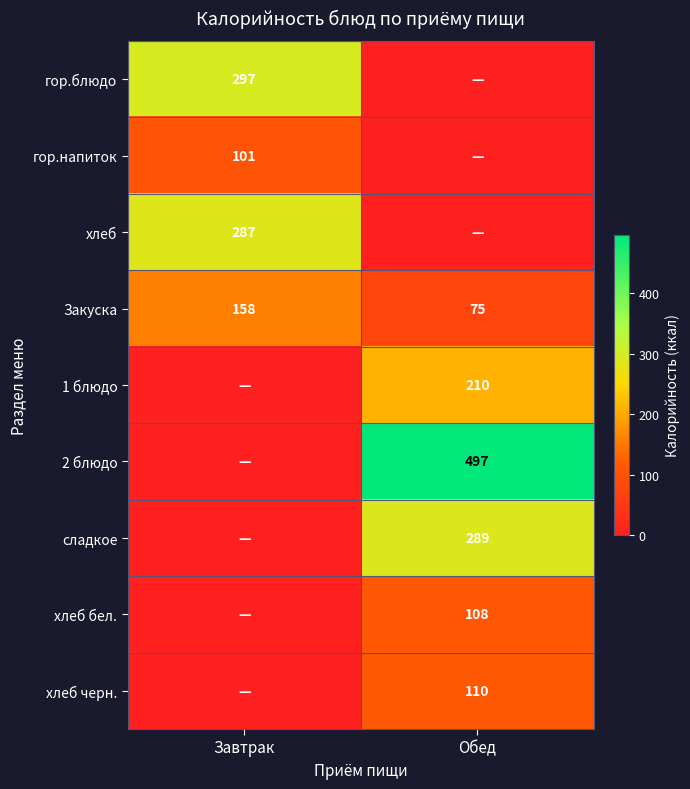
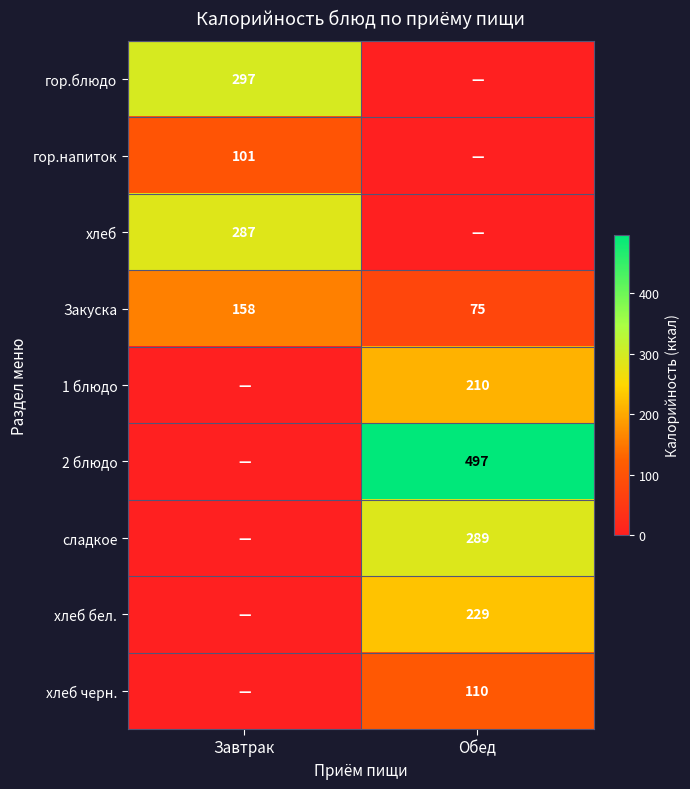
  {
    "гор.блюдо": {
      "Завтрак": 297
    },
    "гор.напиток": {
      "Завтрак": 101
    },
    "хлеб": {
      "Завтрак": 287
    },
    "Закуска": {
      "Завтрак": 158,
      "Обед": 75
    },
    "1 блюдо": {
      "Обед": 210
    },
    "2 блюдо": {
      "Обед": 497
    },
    "сладкое": {
      "Обед": 289
    },
    "хлеб бел.": {
-     "Обед": 108
+     "Обед": 229
    },
    "хлеб черн.": {
      "Обед": 110
    }
  }
